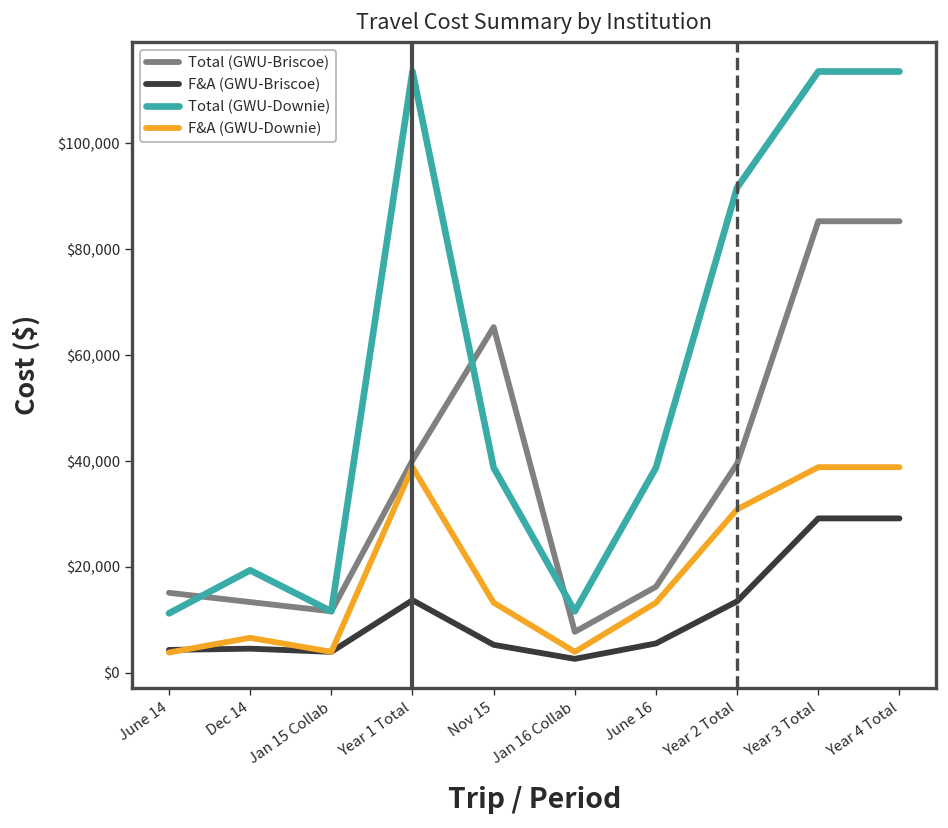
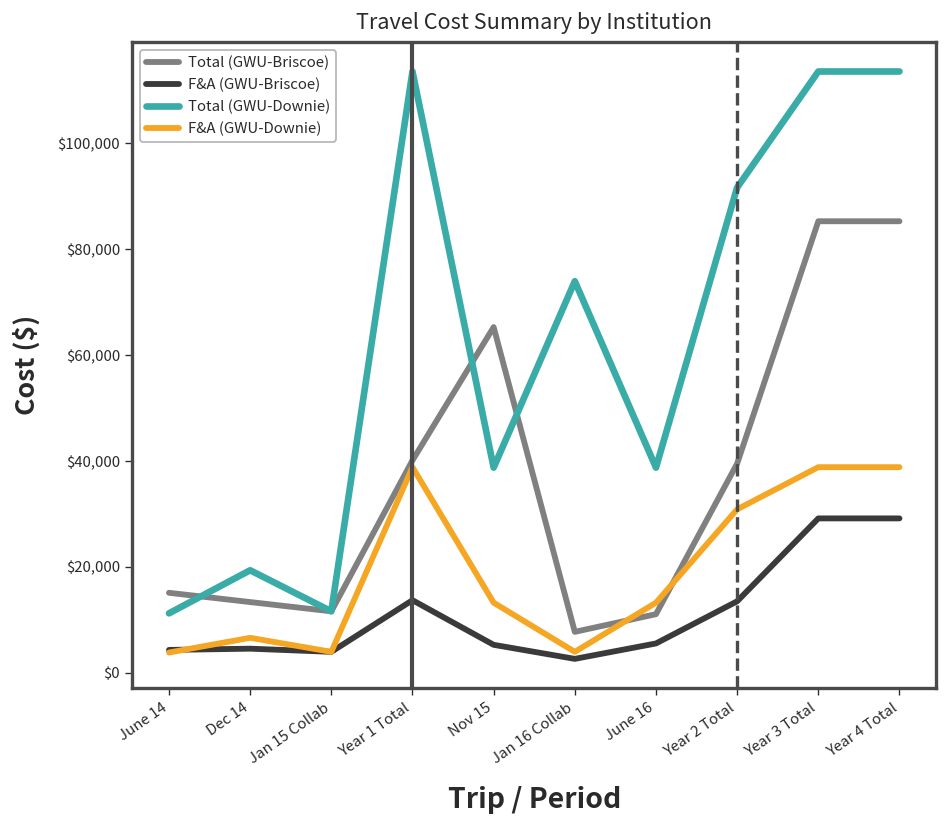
  {
    "Total (GWU-Briscoe)": {
      "June 14": "$15,000",
      "Dec 14": "$13,000",
      "Year 1 Total": "$40,000",
      "Nov 15": "$65,000",
      "Jan 16 Collab": "$8,000",
-     "June 16": "$16,000",
+     "June 16": "$11,000",
      "Year 2 Total": "$40,000",
      "Year 3 Total": "$85,000",
      "Year 4 Total": "$85,000"
    },
    "F&A (GWU-Briscoe)": {
      "Dec 14": "$5,000",
      "Year 1 Total": "$14,000",
      "Nov 15": "$5,000",
      "Jan 16 Collab": "$3,000",
      "June 16": "$6,000",
      "Year 2 Total": "$14,000",
      "Year 3 Total": "$29,000",
      "Year 4 Total": "$29,000"
    },
    "Total (GWU-Downie)": {
      "June 14": "$11,000",
      "Dec 14": "$19,000",
      "Year 1 Total": "$114,000",
      "Nov 15": "$39,000",
-     "Jan 16 Collab": "$12,000",
+     "Jan 16 Collab": "$74,000",
      "June 16": "$39,000",
      "Year 2 Total": "$92,000",
      "Year 3 Total": "$114,000",
      "Year 4 Total": "$114,000"
    },
    "F&A (GWU-Downie)": {
      "Dec 14": "$7,000",
      "Year 1 Total": "$39,000",
      "Nov 15": "$13,000",
      "Jan 16 Collab": "$4,000",
      "June 16": "$13,000",
      "Year 2 Total": "$31,000",
      "Year 3 Total": "$39,000",
      "Year 4 Total": "$39,000"
    }
  }
